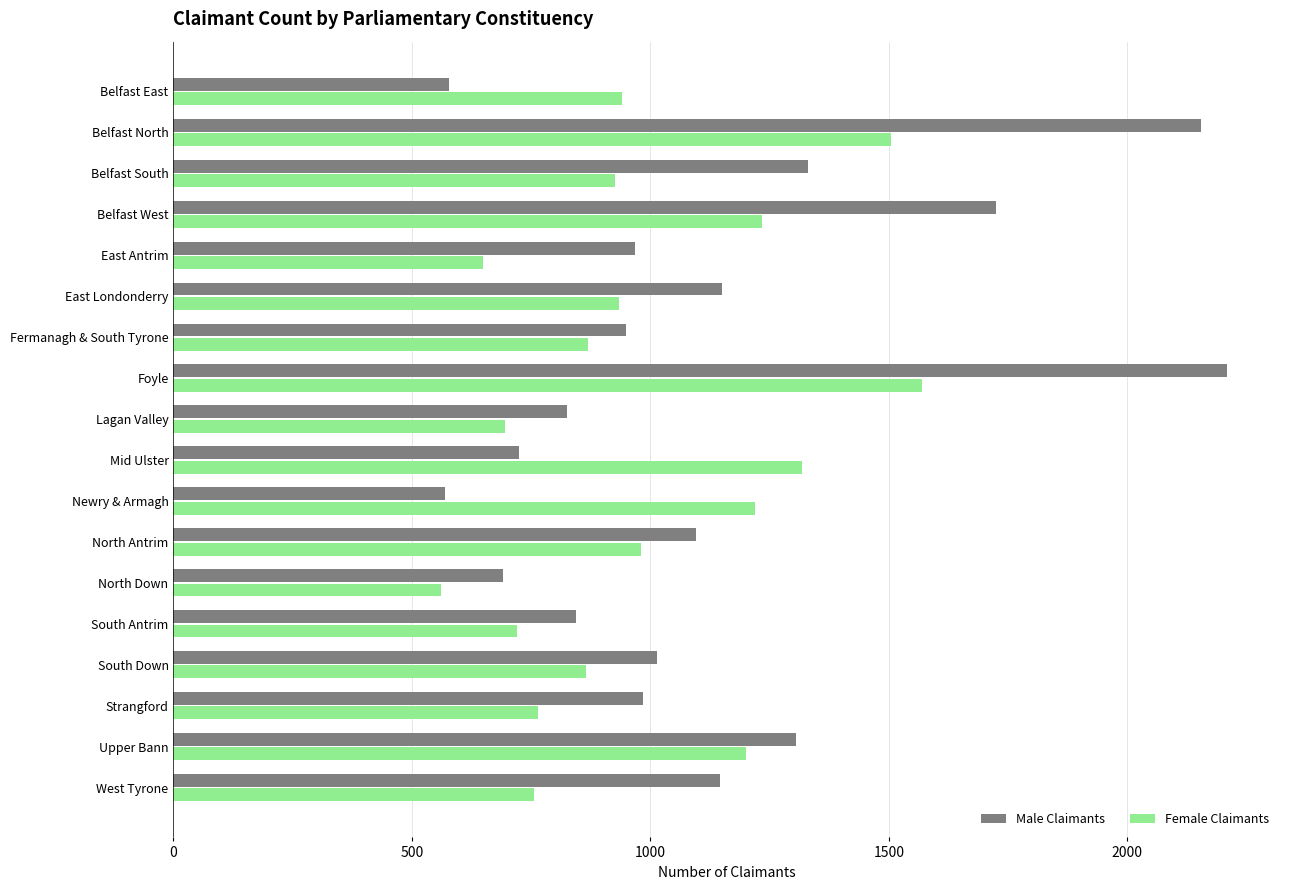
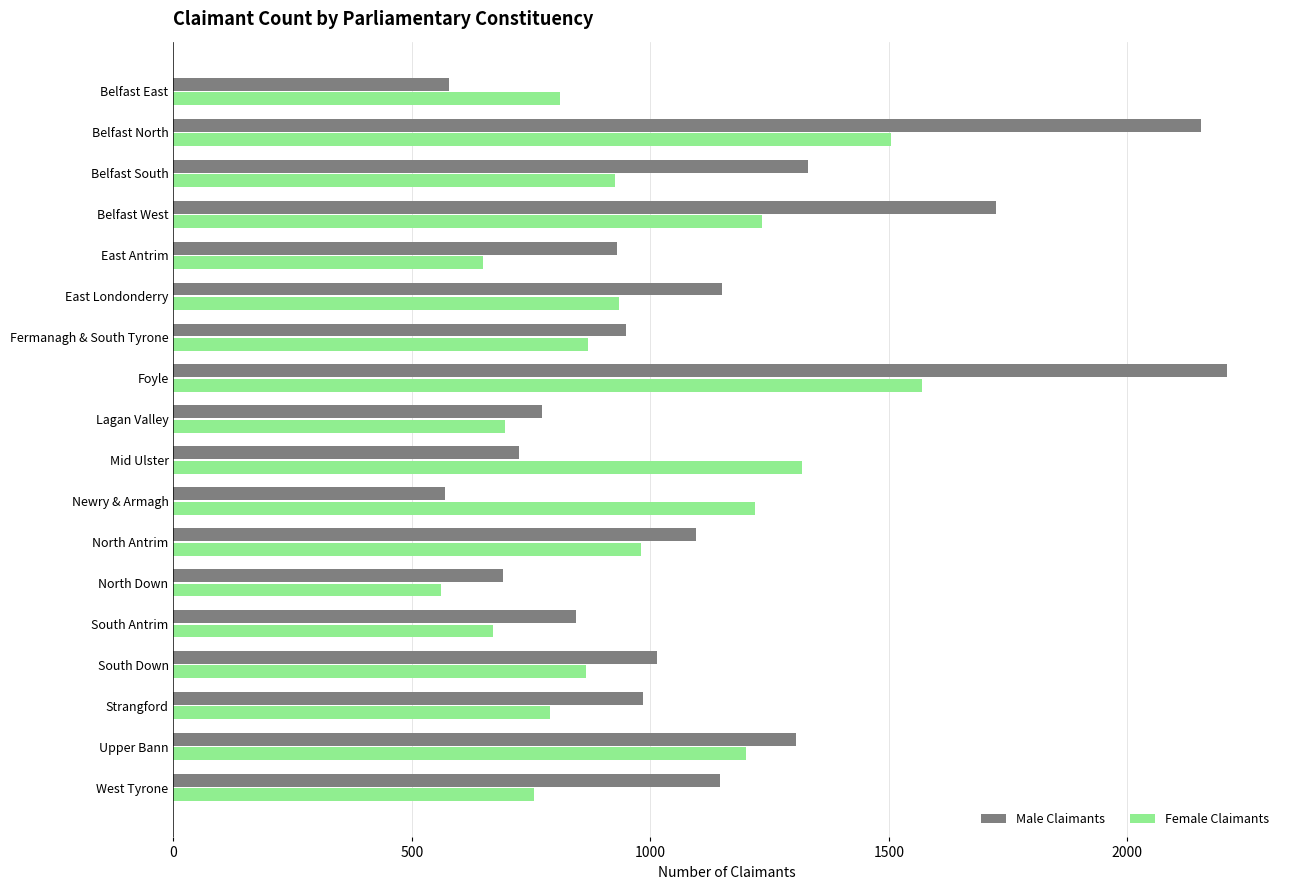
  {
    "Male Claimants": {
      "Belfast East": 580,
      "Belfast North": 2160,
      "Belfast South": 1330,
      "Belfast West": 1730,
-     "East Antrim": 970,
+     "East Antrim": 930,
      "East Londonderry": 1150,
      "Fermanagh & South Tyrone": 950,
      "Foyle": 2210,
-     "Lagan Valley": 830,
+     "Lagan Valley": 770,
      "Mid Ulster": 730,
      "Newry & Armagh": 570,
      "North Antrim": 1100,
      "North Down": 690,
      "South Antrim": 850,
      "South Down": 1020,
      "Strangford": 990,
      "Upper Bann": 1310,
      "West Tyrone": 1150
    },
    "Female Claimants": {
-     "Belfast East": 940,
+     "Belfast East": 810,
      "Belfast North": 1510,
      "Belfast South": 930,
      "Belfast West": 1240,
      "East Antrim": 650,
      "East Londonderry": 940,
      "Fermanagh & South Tyrone": 870,
      "Foyle": 1570,
      "Lagan Valley": 700,
      "Mid Ulster": 1320,
      "Newry & Armagh": 1220,
      "North Antrim": 980,
      "North Down": 560,
-     "South Antrim": 720,
+     "South Antrim": 670,
      "South Down": 870,
-     "Strangford": 770,
+     "Strangford": 790,
      "Upper Bann": 1200,
      "West Tyrone": 760
    }
  }
